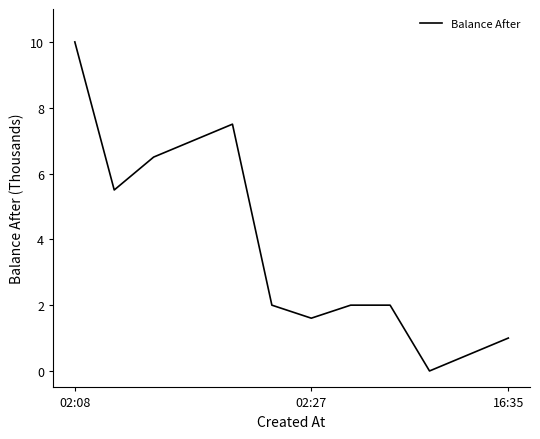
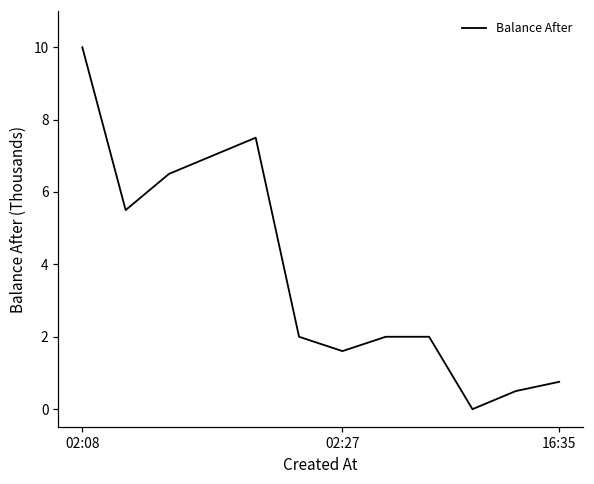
  {
    "02:08": 10.0,
    "02:27": 1.6,
-   "16:35": 1.0
+   "16:35": 0.8
  }
